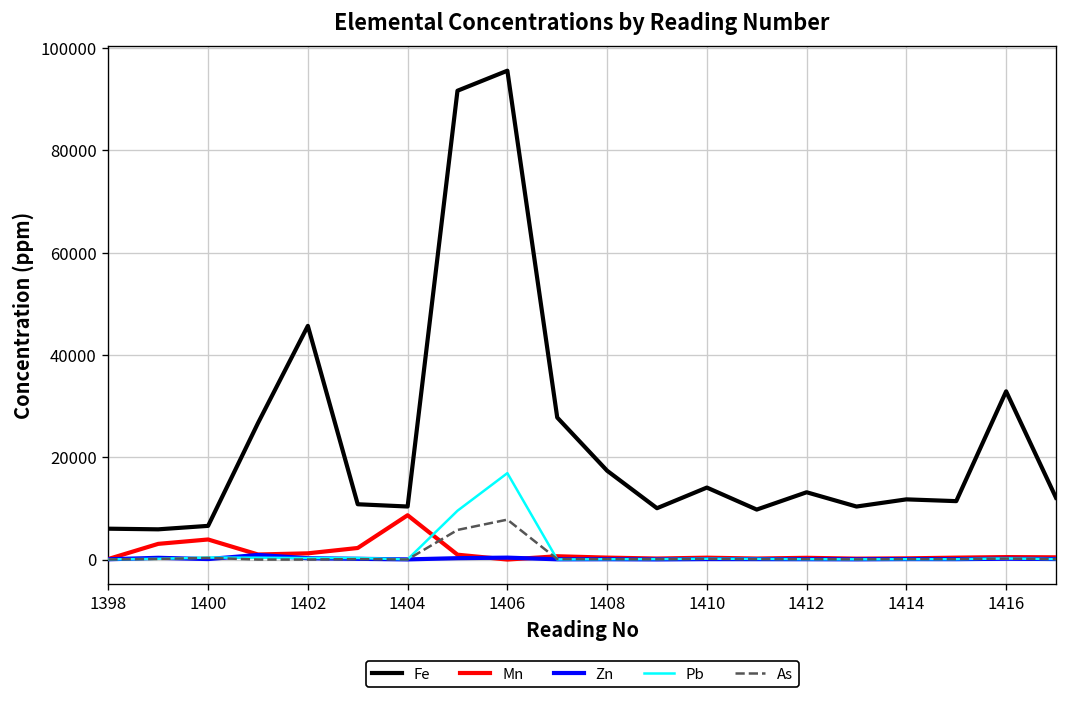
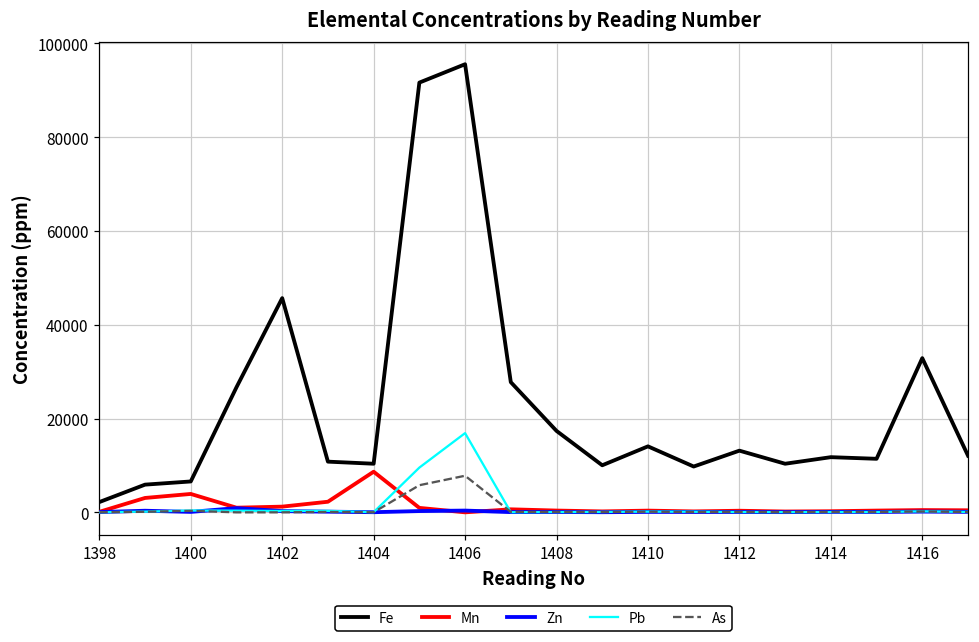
  {
    "Fe": {
-     "1398": 6000,
+     "1398": 2000,
      "1400": 7000,
      "1402": 46000,
      "1404": 10000,
      "1406": 96000,
      "1408": 17000,
      "1410": 14000,
      "1412": 13000,
      "1414": 12000,
      "1416": 33000
    },
    "Mn": {
      "1400": 4000,
      "1402": 1000,
      "1404": 9000
    },
    "Pb": {
      "1406": 17000
    },
    "As": {
      "1406": 8000
    }
  }
